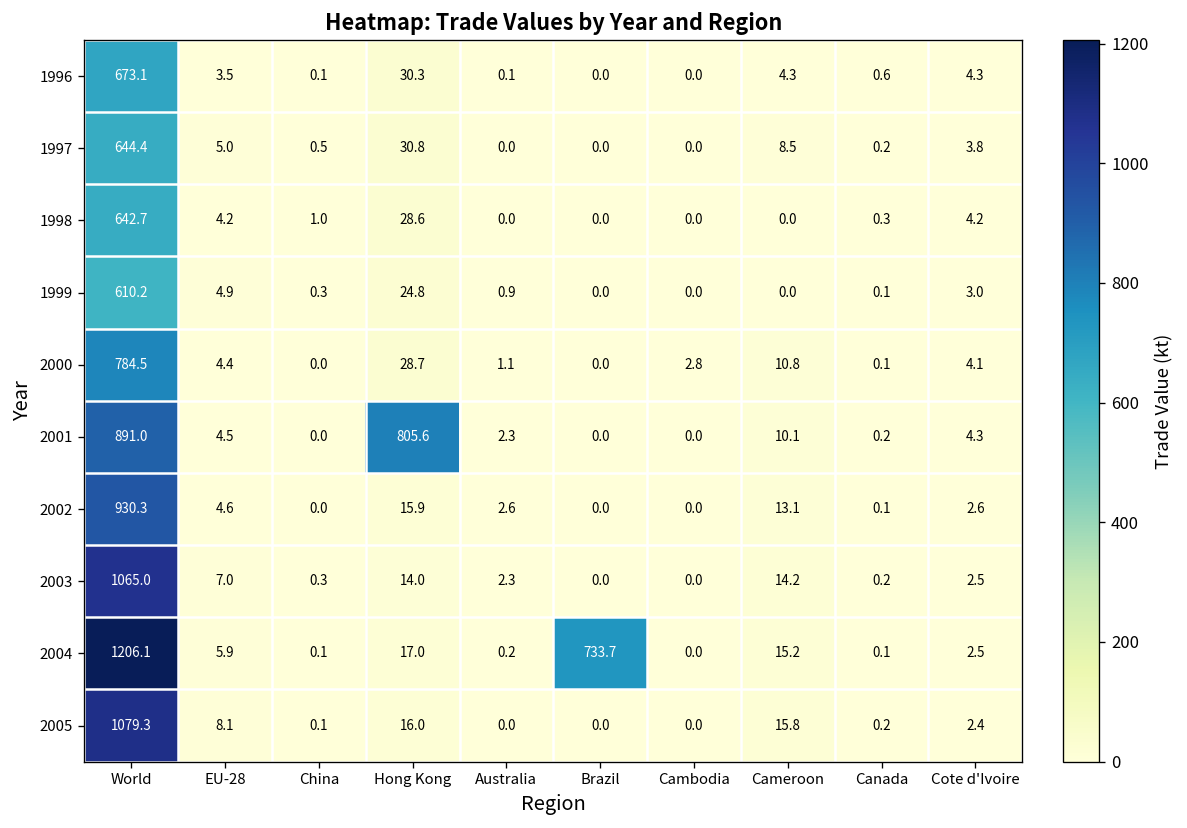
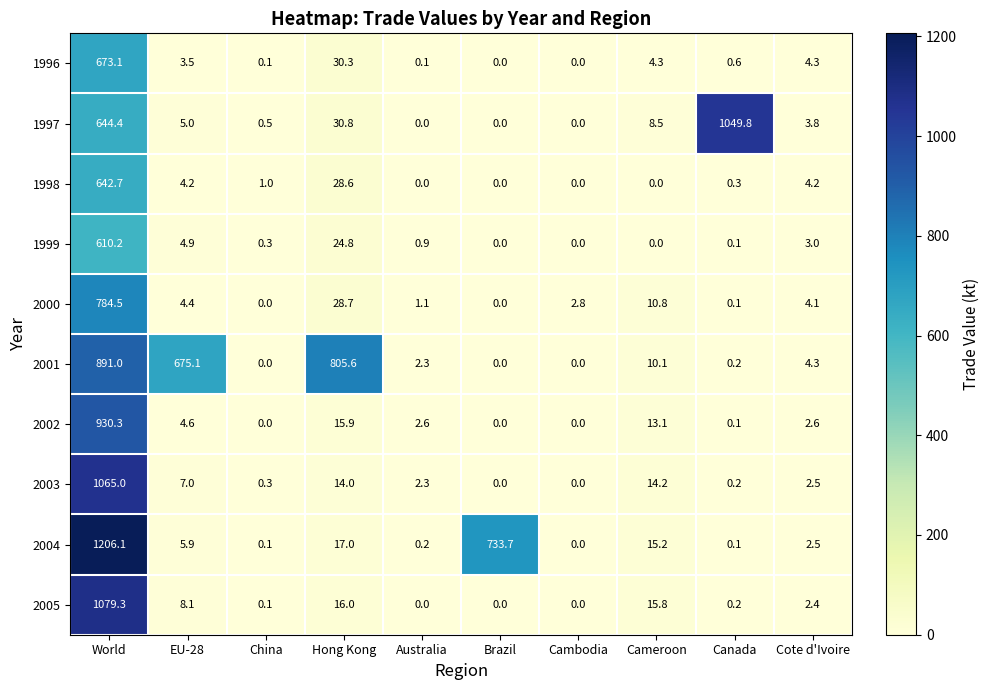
  {
    "1996": {
      "World": 673.1,
      "EU-28": 3.5,
      "China": 0.1,
      "Hong Kong": 30.3,
      "Australia": 0.1,
      "Brazil": 0.0,
      "Cambodia": 0.0,
      "Cameroon": 4.3,
      "Canada": 0.6,
      "Cote d'Ivoire": 4.3
    },
    "1997": {
      "World": 644.4,
      "EU-28": 5.0,
      "China": 0.5,
      "Hong Kong": 30.8,
      "Australia": 0.0,
      "Brazil": 0.0,
      "Cambodia": 0.0,
      "Cameroon": 8.5,
-     "Canada": 0.2,
+     "Canada": 1049.8,
      "Cote d'Ivoire": 3.8
    },
    "1998": {
      "World": 642.7,
      "EU-28": 4.2,
      "China": 1.0,
      "Hong Kong": 28.6,
      "Australia": 0.0,
      "Brazil": 0.0,
      "Cambodia": 0.0,
      "Cameroon": 0.0,
      "Canada": 0.3,
      "Cote d'Ivoire": 4.2
    },
    "1999": {
      "World": 610.2,
      "EU-28": 4.9,
      "China": 0.3,
      "Hong Kong": 24.8,
      "Australia": 0.9,
      "Brazil": 0.0,
      "Cambodia": 0.0,
      "Cameroon": 0.0,
      "Canada": 0.1,
      "Cote d'Ivoire": 3.0
    },
    "2000": {
      "World": 784.5,
      "EU-28": 4.4,
      "China": 0.0,
      "Hong Kong": 28.7,
      "Australia": 1.1,
      "Brazil": 0.0,
      "Cambodia": 2.8,
      "Cameroon": 10.8,
      "Canada": 0.1,
      "Cote d'Ivoire": 4.1
    },
    "2001": {
      "World": 891.0,
-     "EU-28": 4.5,
+     "EU-28": 675.1,
      "China": 0.0,
      "Hong Kong": 805.6,
      "Australia": 2.3,
      "Brazil": 0.0,
      "Cambodia": 0.0,
      "Cameroon": 10.1,
      "Canada": 0.2,
      "Cote d'Ivoire": 4.3
    },
    "2002": {
      "World": 930.3,
      "EU-28": 4.6,
      "China": 0.0,
      "Hong Kong": 15.9,
      "Australia": 2.6,
      "Brazil": 0.0,
      "Cambodia": 0.0,
      "Cameroon": 13.1,
      "Canada": 0.1,
      "Cote d'Ivoire": 2.6
    },
    "2003": {
      "World": 1065.0,
      "EU-28": 7.0,
      "China": 0.3,
      "Hong Kong": 14.0,
      "Australia": 2.3,
      "Brazil": 0.0,
      "Cambodia": 0.0,
      "Cameroon": 14.2,
      "Canada": 0.2,
      "Cote d'Ivoire": 2.5
    },
    "2004": {
      "World": 1206.1,
      "EU-28": 5.9,
      "China": 0.1,
      "Hong Kong": 17.0,
      "Australia": 0.2,
      "Brazil": 733.7,
      "Cambodia": 0.0,
      "Cameroon": 15.2,
      "Canada": 0.1,
      "Cote d'Ivoire": 2.5
    },
    "2005": {
      "World": 1079.3,
      "EU-28": 8.1,
      "China": 0.1,
      "Hong Kong": 16.0,
      "Australia": 0.0,
      "Brazil": 0.0,
      "Cambodia": 0.0,
      "Cameroon": 15.8,
      "Canada": 0.2,
      "Cote d'Ivoire": 2.4
    }
  }
